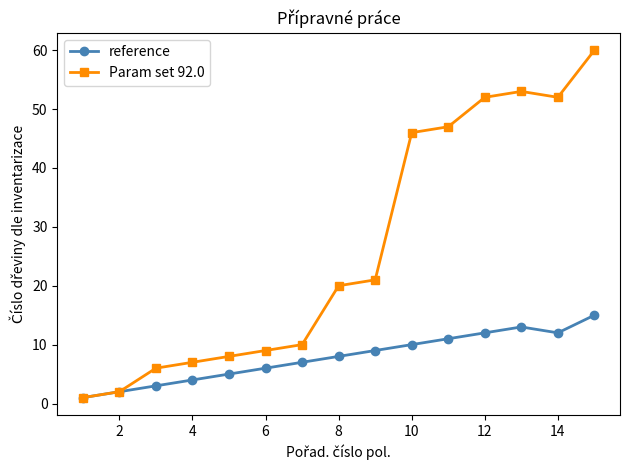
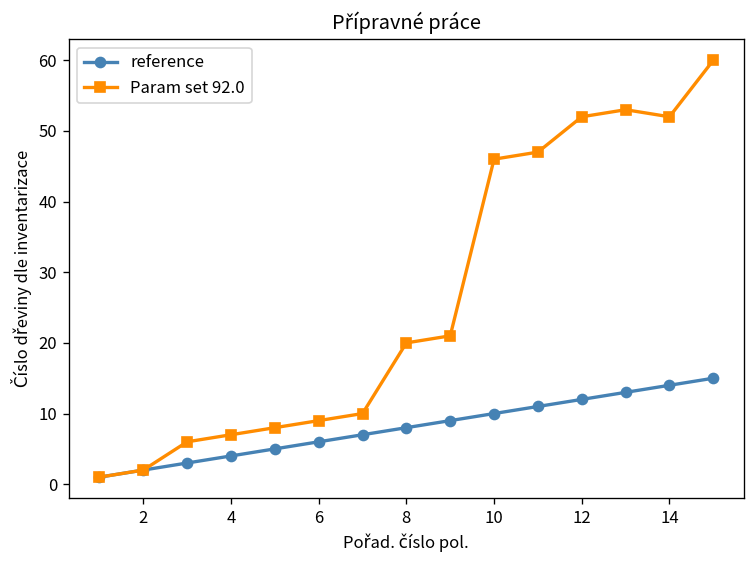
  {
    "reference": {
      "4": 4,
      "6": 6,
      "8": 8,
      "10": 10,
      "12": 12,
-     "14": 12
+     "14": 14
    },
    "Param set 92.0": {
      "4": 7,
      "6": 9,
      "8": 20,
      "10": 46,
      "12": 52,
      "14": 52
    }
  }
